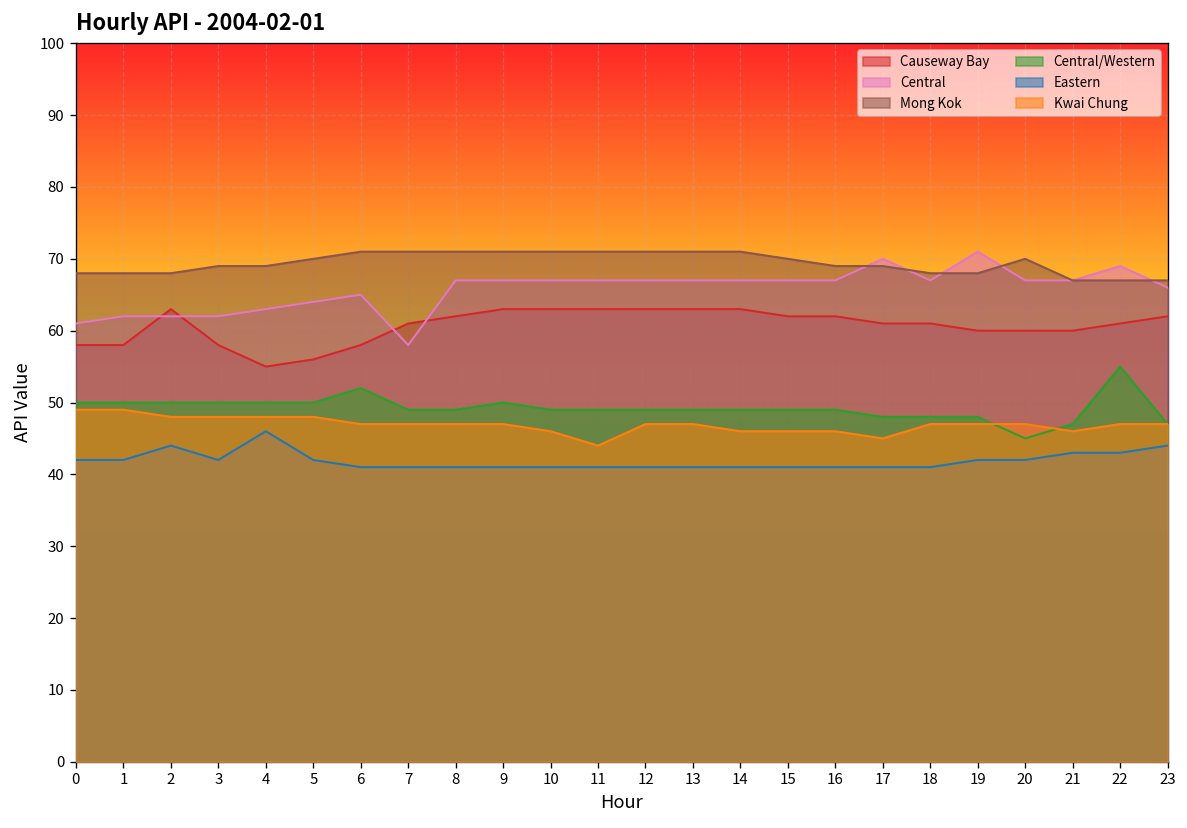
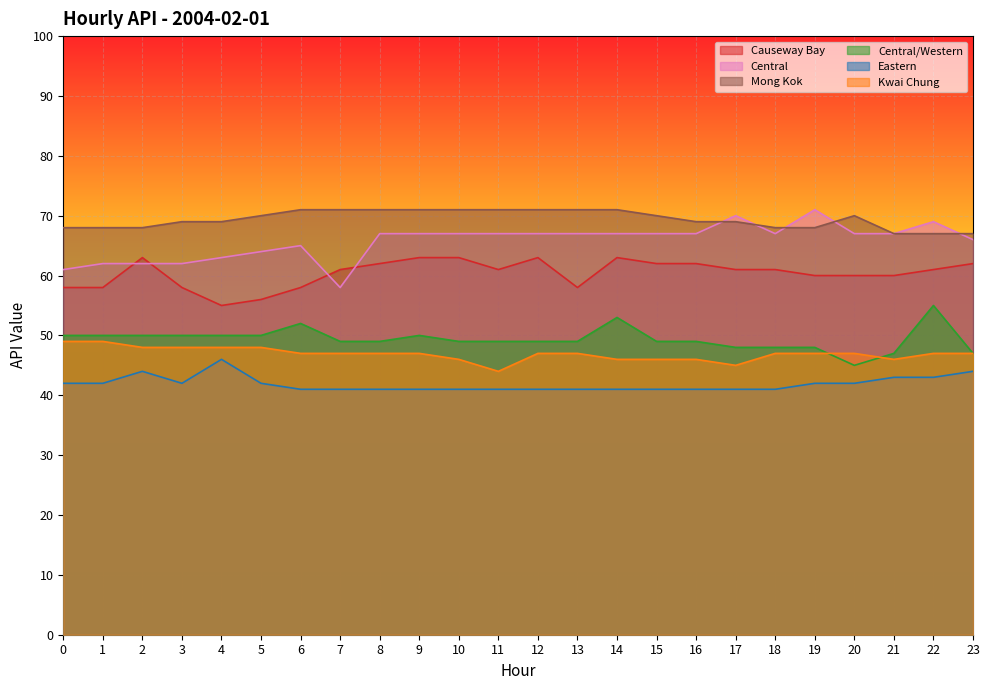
  {
    "Causeway Bay": {
      "0": 58,
      "1": 58,
      "2": 63,
      "3": 58,
      "4": 55,
      "5": 56,
      "6": 58,
      "7": 61,
      "8": 62,
      "9": 63,
      "10": 63,
-     "11": 63,
+     "11": 61,
      "12": 63,
-     "13": 63,
+     "13": 58,
      "14": 63,
      "15": 62,
      "16": 62,
      "17": 61,
      "18": 61,
      "19": 60,
      "20": 60,
      "21": 60,
      "22": 61,
      "23": 62
    },
    "Central": {
      "0": 61,
      "1": 62,
      "2": 62,
      "3": 62,
      "4": 63,
      "5": 64,
      "6": 65,
      "7": 58,
      "8": 67,
      "9": 67,
      "10": 67,
      "11": 67,
      "12": 67,
      "13": 67,
      "14": 67,
      "15": 67,
      "16": 67,
      "17": 70,
      "18": 67,
      "19": 71,
      "20": 67,
      "22": 69,
      "23": 66
    },
    "Mong Kok": {
      "0": 68,
      "1": 68,
      "2": 68,
      "3": 69,
      "4": 69,
      "5": 70,
      "6": 71,
      "7": 71,
      "8": 71,
      "9": 71,
      "10": 71,
      "11": 71,
      "12": 71,
      "13": 71,
      "14": 71,
      "15": 70,
      "16": 69,
      "17": 69,
      "18": 68,
      "19": 68,
      "20": 70,
      "22": 67,
      "23": 67
    },
    "Central/Western": {
      "0": 50,
      "1": 50,
      "2": 50,
      "3": 50,
      "4": 50,
      "5": 50,
      "6": 52,
      "7": 49,
      "8": 49,
      "9": 50,
      "10": 49,
      "11": 49,
      "12": 49,
      "13": 49,
-     "14": 49,
+     "14": 53,
      "15": 49,
      "16": 49,
      "17": 48,
      "18": 48,
      "19": 48,
      "20": 45,
      "21": 47,
      "22": 55
    },
    "Eastern": {
      "0": 42,
      "1": 42,
      "2": 44,
      "3": 42,
      "4": 46,
      "5": 42,
      "6": 41,
      "7": 41,
      "8": 41,
      "9": 41,
      "10": 41,
      "11": 41,
      "12": 41,
      "13": 41,
      "14": 41,
      "15": 41,
      "16": 41,
      "17": 41,
      "18": 41,
      "19": 42,
      "20": 42,
      "21": 43,
      "22": 43,
      "23": 44
    },
    "Kwai Chung": {
      "0": 49,
      "1": 49,
      "2": 48,
      "3": 48,
      "4": 48,
      "5": 48,
      "6": 47,
      "7": 47,
      "8": 47,
      "9": 47,
      "10": 46,
      "11": 44,
      "12": 47,
      "13": 47,
      "14": 46,
      "15": 46,
      "16": 46,
      "17": 45,
      "18": 47,
      "19": 47,
      "20": 47,
      "21": 46,
      "22": 47
    }
  }
